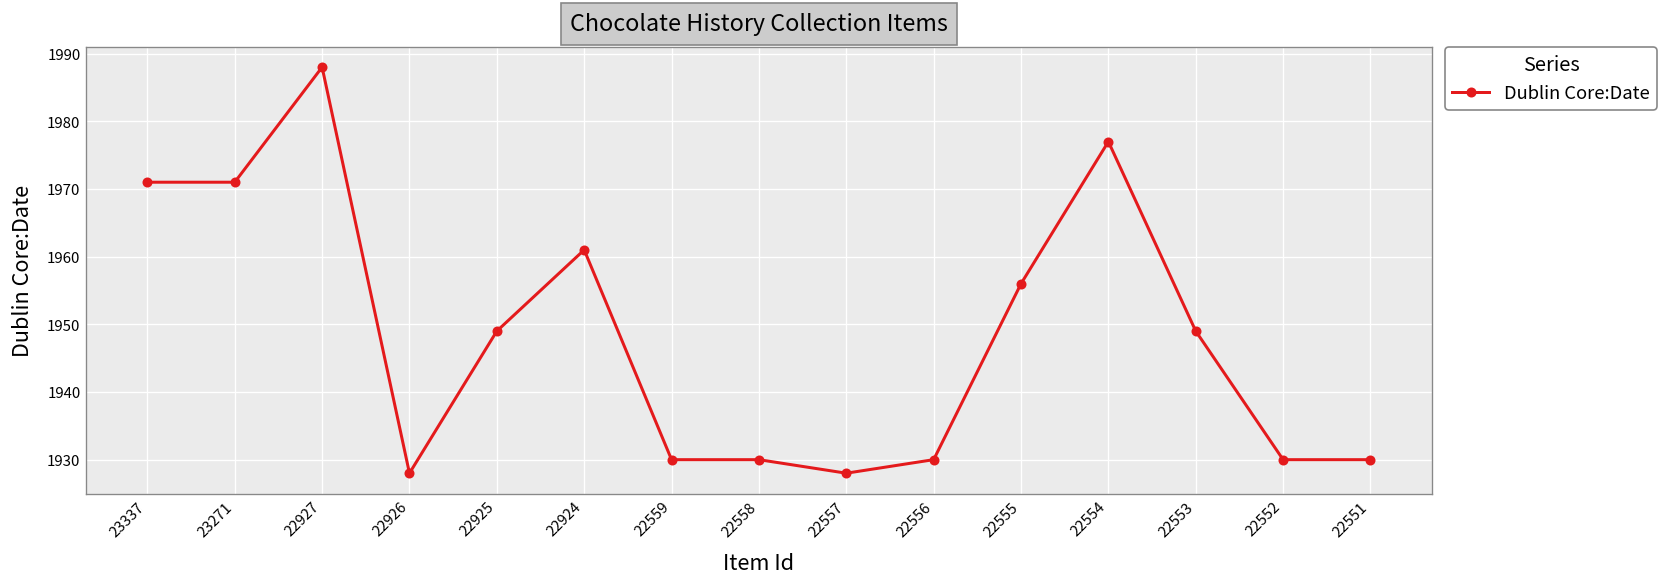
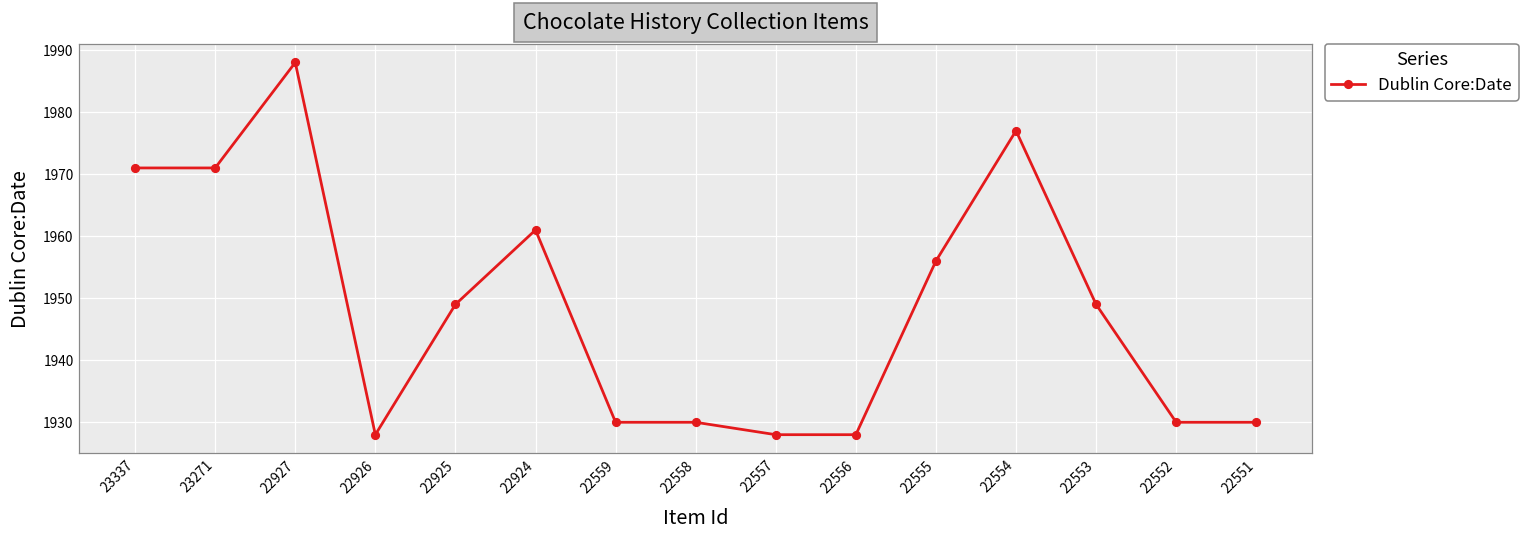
  {
    "23337": 1971,
    "23271": 1971,
    "22927": 1988,
    "22926": 1928,
    "22925": 1949,
    "22924": 1961,
    "22559": 1930,
    "22558": 1930,
    "22557": 1928,
-   "22556": 1930,
+   "22556": 1928,
    "22555": 1956,
    "22554": 1977,
    "22553": 1949,
    "22552": 1930,
    "22551": 1930
  }
